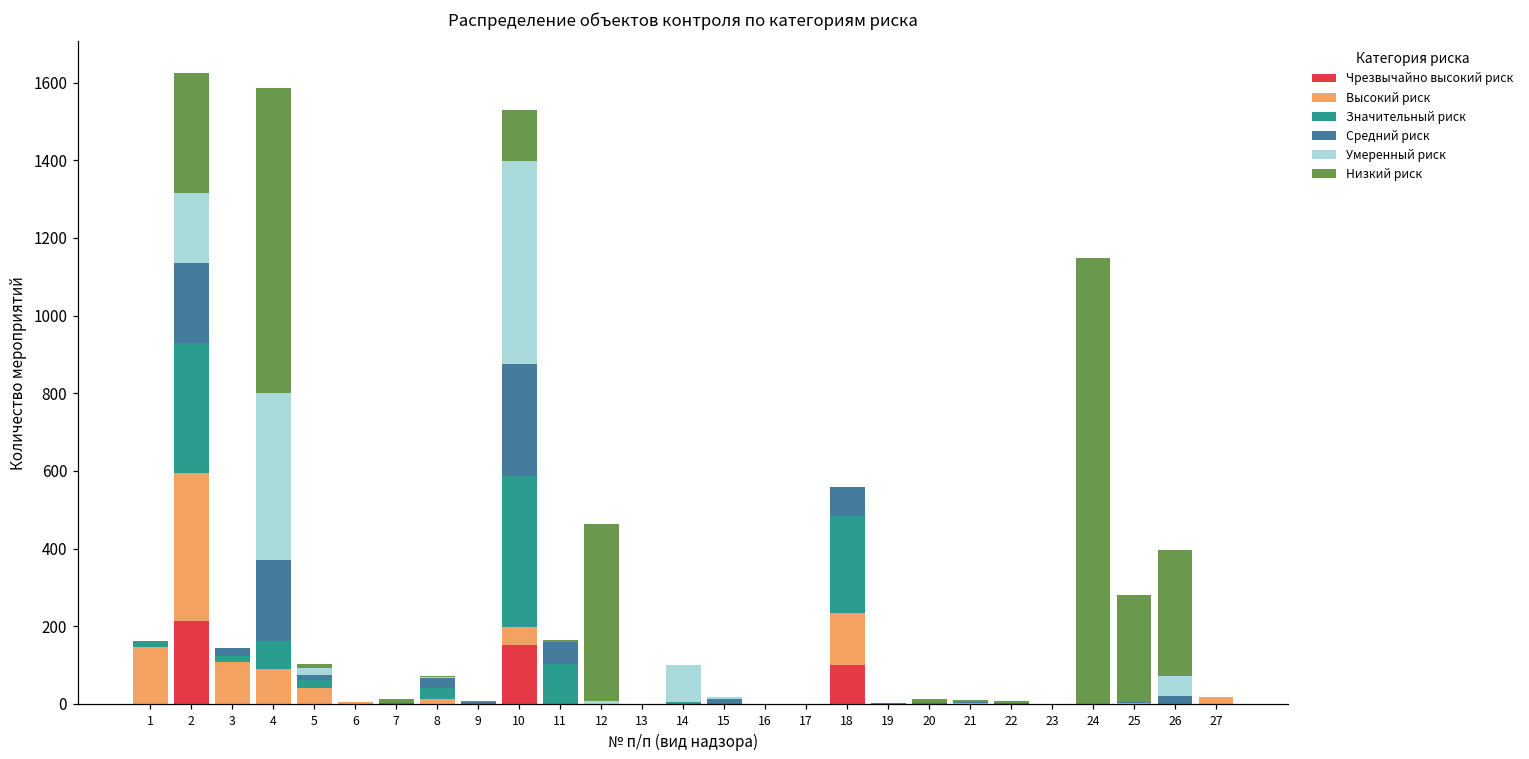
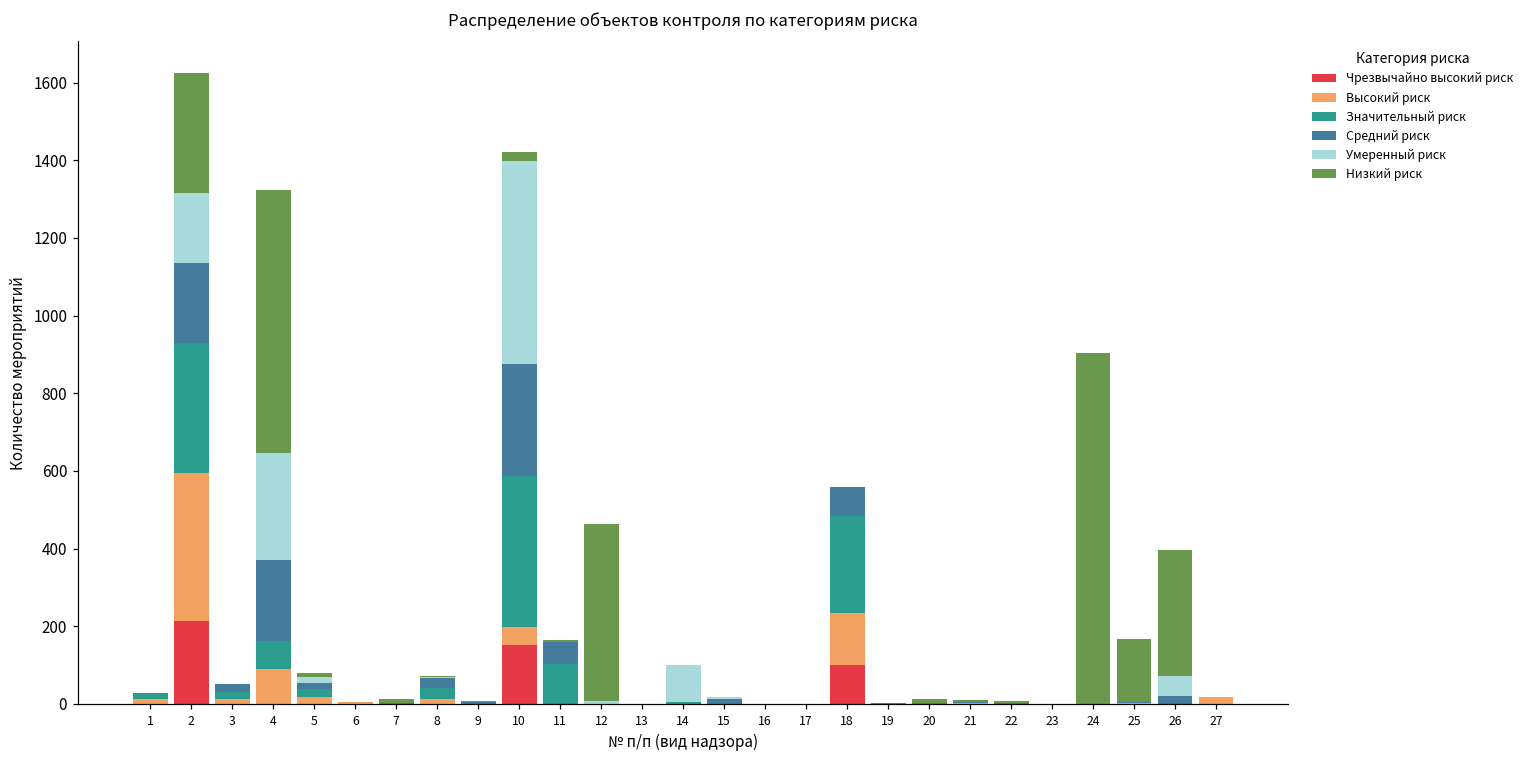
  {
    "Чрезвычайно высокий риск": {
      "1": 0,
      "2": 210,
      "3": 0,
      "4": 0,
      "5": 0,
      "6": 0,
      "7": 0,
      "9": 0,
      "10": 150,
      "11": 0,
      "12": 0,
      "13": 0,
      "14": 0,
      "15": 0,
      "16": 0,
      "17": 0,
      "18": 100,
      "19": 0,
      "20": 0,
      "21": 0,
      "22": 0,
      "23": 0,
      "24": 0,
      "25": 0,
      "26": 0,
      "27": 0
    },
    "Высокий риск": {
-     "1": 150,
+     "1": 10,
      "2": 380,
-     "3": 110,
+     "3": 10,
      "4": 90,
-     "5": 40,
+     "5": 20,
      "7": 0,
      "8": 10,
      "9": 0,
      "10": 50,
      "11": 0,
      "12": 0,
      "13": 0,
      "14": 0,
      "15": 0,
      "16": 0,
      "17": 0,
      "18": 140,
      "19": 0,
      "20": 0,
      "22": 0,
      "23": 0,
      "24": 0,
      "26": 0,
      "27": 20
    },
    "Умеренный риск": {
      "1": 0,
      "2": 180,
      "3": 0,
-     "4": 430,
+     "4": 270,
      "5": 20,
      "9": 0,
      "10": 520,
      "11": 0,
      "13": 0,
      "14": 100,
      "16": 0,
      "17": 0,
      "18": 0,
      "19": 0,
      "20": 0,
      "21": 0,
      "22": 0,
      "23": 0,
      "24": 0,
      "25": 0,
      "26": 50,
      "27": 0
    },
    "Низкий риск": {
      "1": 0,
      "2": 310,
      "3": 0,
-     "4": 790,
+     "4": 680,
      "5": 10,
      "6": 0,
      "7": 10,
-     "10": 130,
+     "10": 20,
      "12": 460,
      "14": 0,
      "15": 0,
      "16": 0,
      "17": 0,
      "18": 0,
      "19": 0,
      "20": 10,
-     "24": 1150,
-     "25": 280,
+     "24": 910,
+     "25": 160,
      "26": 320,
      "27": 0
    }
  }
